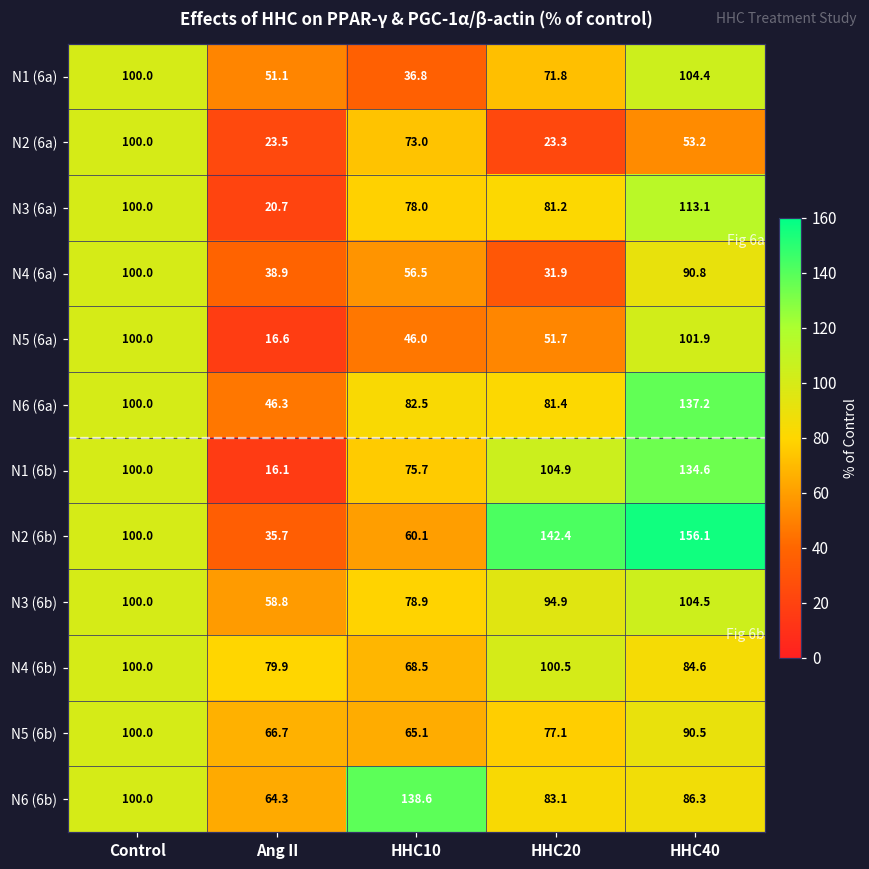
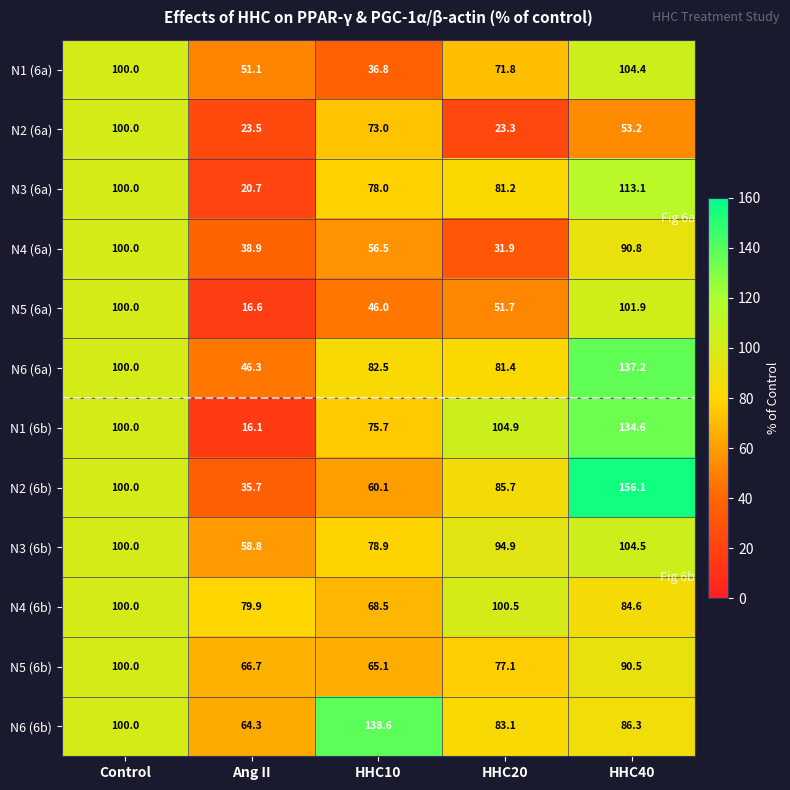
  {
    "N1 (6a)": {
      "Control": 100.0,
      "Ang II": 51.1,
      "HHC10": 36.8,
      "HHC20": 71.8,
      "HHC40": 104.4
    },
    "N2 (6a)": {
      "Control": 100.0,
      "Ang II": 23.5,
      "HHC10": 73.0,
      "HHC20": 23.3,
      "HHC40": 53.2
    },
    "N3 (6a)": {
      "Control": 100.0,
      "Ang II": 20.7,
      "HHC10": 78.0,
      "HHC20": 81.2
    },
    "N4 (6a)": {
      "Control": 100.0,
      "Ang II": 38.9,
      "HHC10": 56.5,
      "HHC20": 31.9
    },
    "N5 (6a)": {
      "Control": 100.0,
      "Ang II": 16.6,
      "HHC10": 46.0,
      "HHC20": 51.7,
      "HHC40": 101.9
    },
    "N6 (6a)": {
      "Control": 100.0,
      "Ang II": 46.3,
      "HHC10": 82.5,
      "HHC20": 81.4,
      "HHC40": 137.2
    },
    "N1 (6b)": {
      "Control": 100.0,
      "Ang II": 16.1,
      "HHC10": 75.7,
      "HHC20": 104.9,
      "HHC40": 134.6
    },
    "N2 (6b)": {
      "Control": 100.0,
      "Ang II": 35.7,
      "HHC10": 60.1,
-     "HHC20": 142.4,
+     "HHC20": 85.7,
      "HHC40": 156.1
    },
    "N3 (6b)": {
      "Control": 100.0,
      "Ang II": 58.8,
      "HHC10": 78.9,
      "HHC20": 94.9
    },
    "N4 (6b)": {
      "Control": 100.0,
      "Ang II": 79.9,
      "HHC10": 68.5,
      "HHC20": 100.5
    },
    "N5 (6b)": {
      "Control": 100.0,
      "Ang II": 66.7,
      "HHC10": 65.1,
      "HHC20": 77.1,
      "HHC40": 90.5
    },
    "N6 (6b)": {
      "Control": 100.0,
      "Ang II": 64.3,
      "HHC10": 138.6,
      "HHC20": 83.1,
      "HHC40": 86.3
    }
  }
